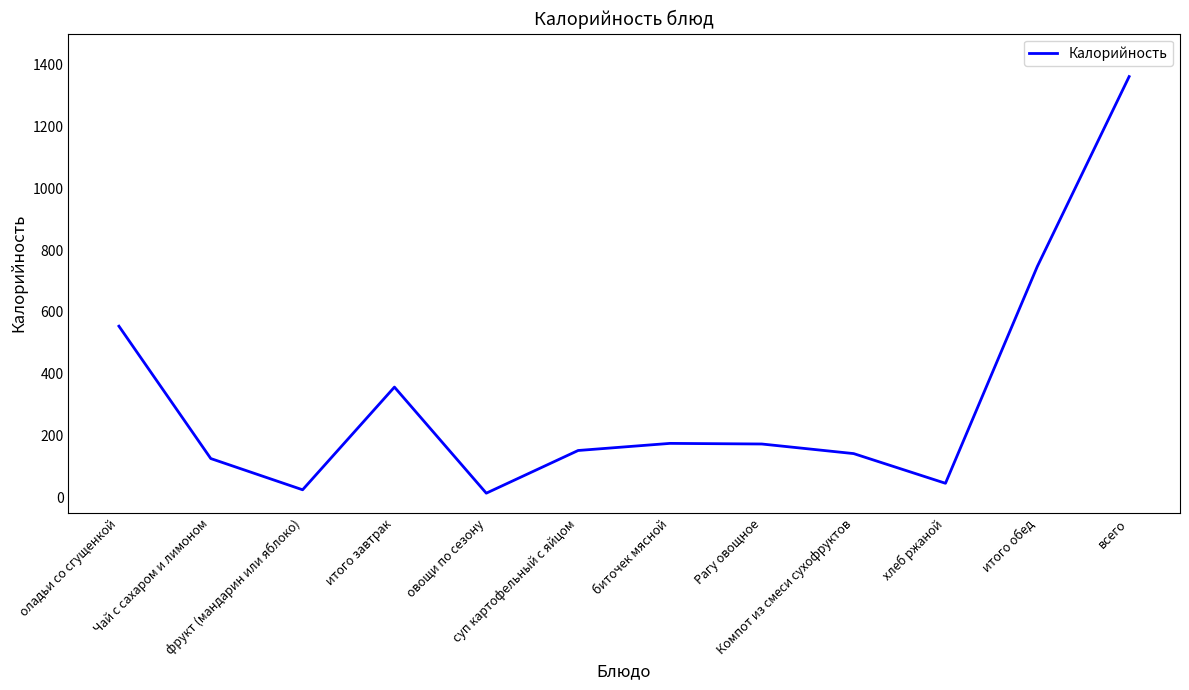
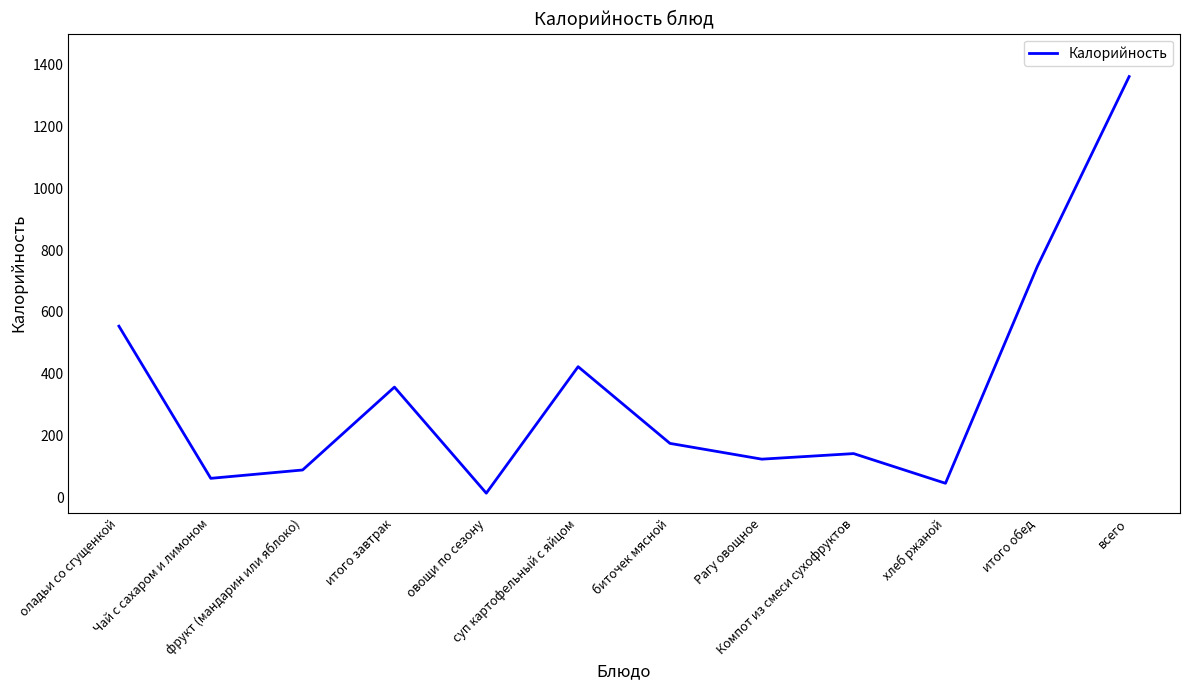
  {
    "оладьи со сгущенкой": 550,
-   "Чай с сахаром и лимоном": 130,
-   "фрукт (мандарин или яблоко)": 30,
+   "Чай с сахаром и лимоном": 60,
+   "фрукт (мандарин или яблоко)": 90,
    "итого завтрак": 360,
    "овощи по сезону": 10,
-   "суп картофельный с яйцом": 150,
+   "суп картофельный с яйцом": 420,
    "биточек мясной": 180,
-   "Рагу овощное": 170,
+   "Рагу овощное": 120,
    "Компот из смеси сухофруктов": 140,
    "хлеб ржаной": 50,
    "итого обед": 750,
    "всего": 1360
  }
